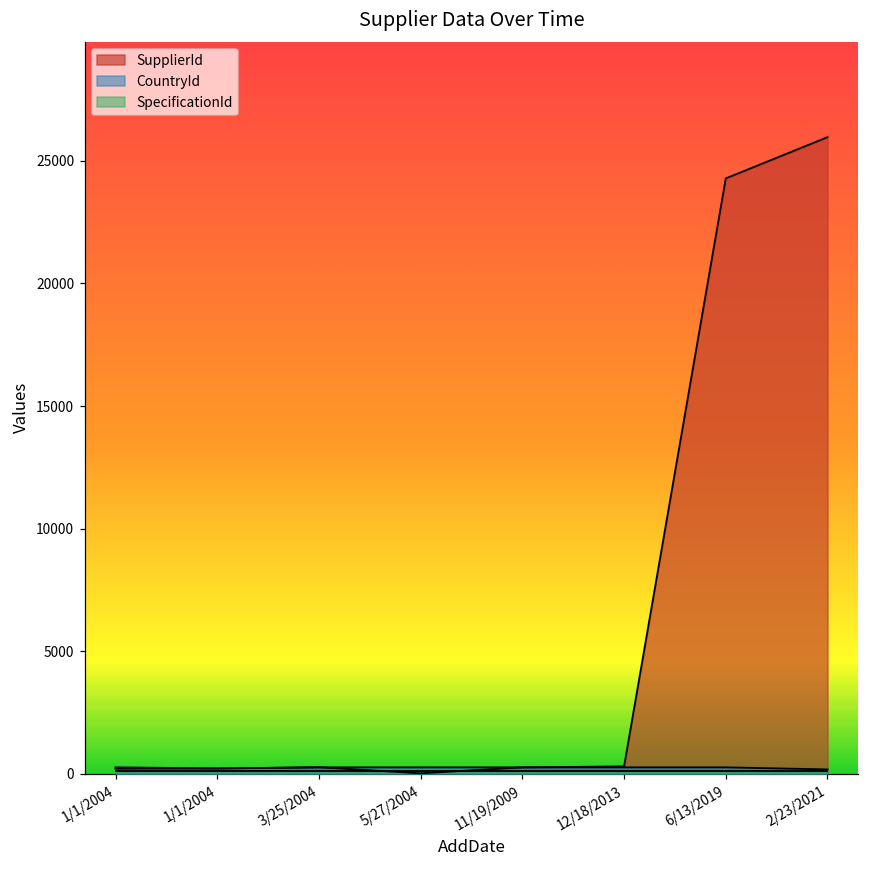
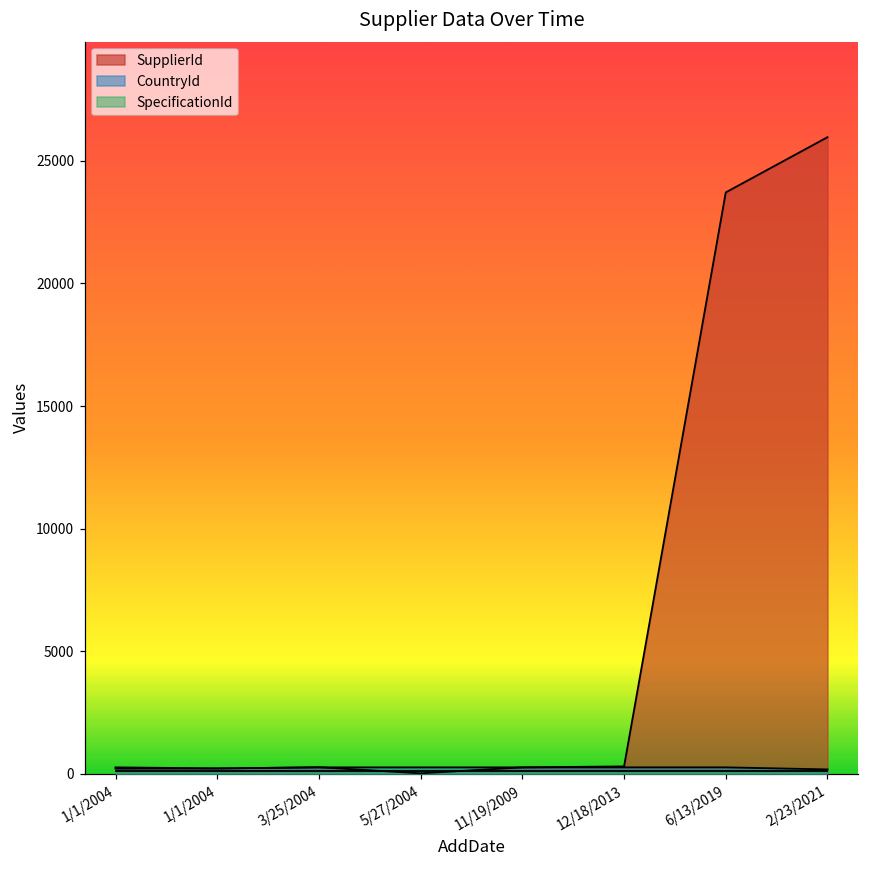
  {
    "SupplierId": {
-     "6/13/2019": 24300,
+     "6/13/2019": 23700,
      "2/23/2021": 26000
    },
    "CountryId": {
      "5/27/2004": 300,
      "6/13/2019": 300
    },
    "SpecificationId": {
      "3/25/2004": 100,
      "11/19/2009": 100,
      "12/18/2013": 100,
      "6/13/2019": 100
    }
  }
